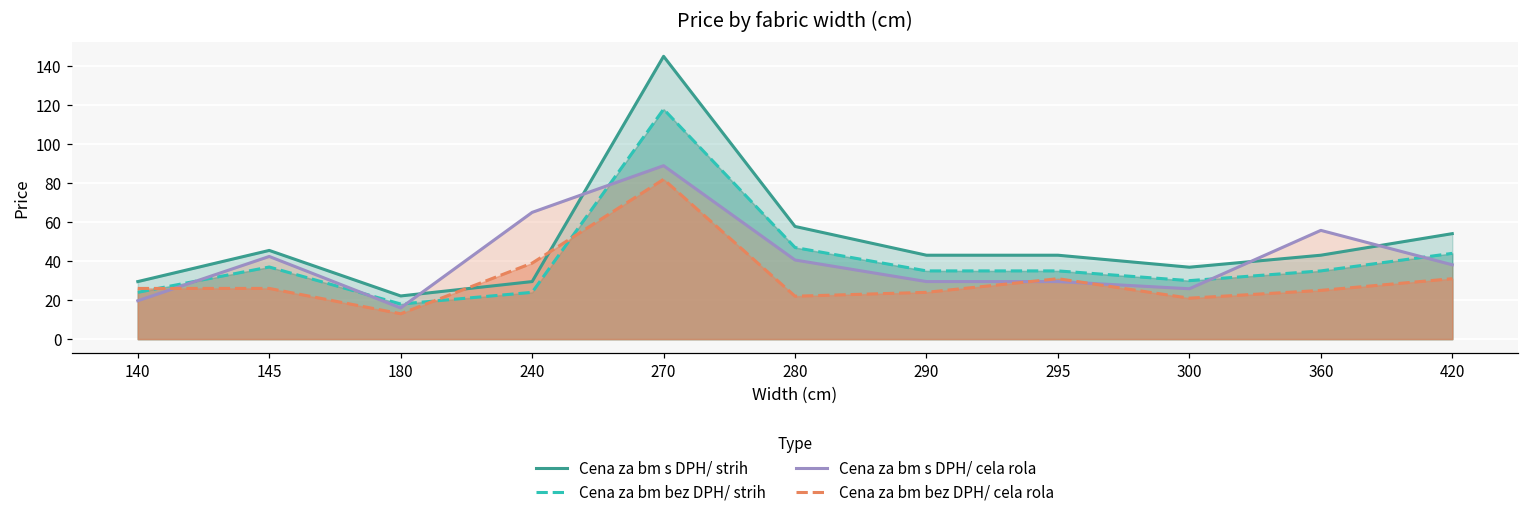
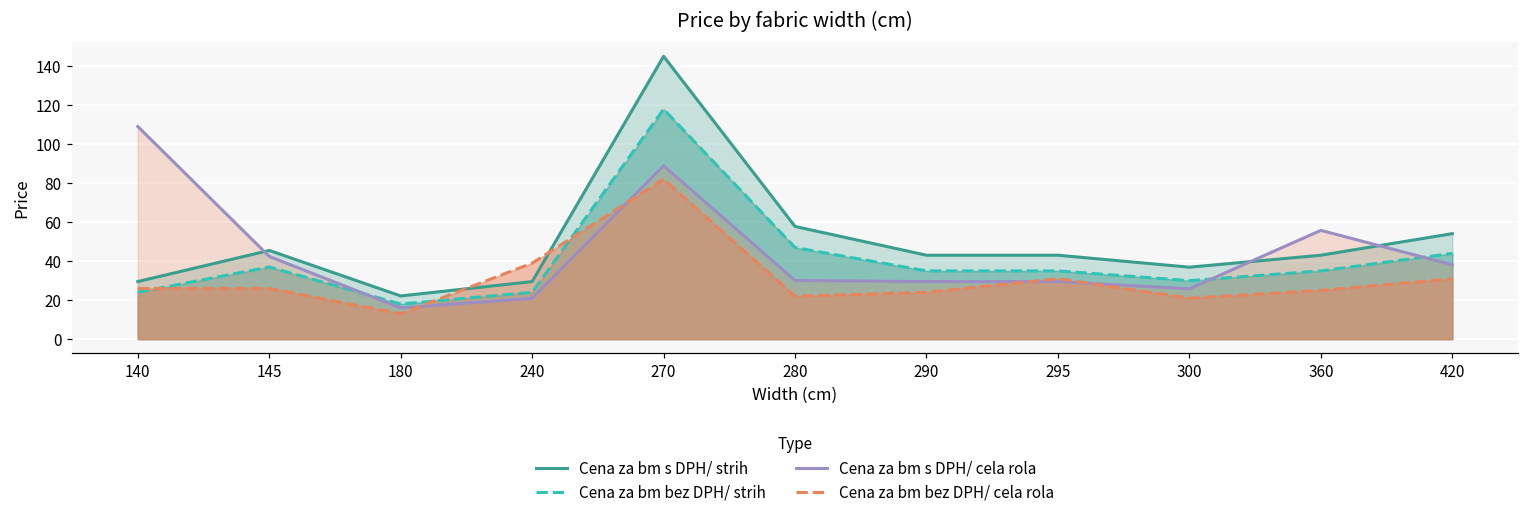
  {
    "Cena za bm s DPH/ cela rola": {
-     "140": 20,
+     "140": 109,
      "145": 42,
      "180": 16,
-     "240": 65,
+     "240": 21,
      "270": 89,
-     "280": 41,
+     "280": 30,
      "290": 30,
      "295": 30,
      "300": 26,
      "360": 56,
      "420": 38
    },
    "Cena za bm bez DPH/ cela rola": {
      "140": 26,
      "145": 26,
      "180": 13,
      "240": 39,
      "270": 82,
      "280": 22,
      "290": 24,
      "295": 31,
      "300": 21,
      "360": 25,
      "420": 31
    }
  }
